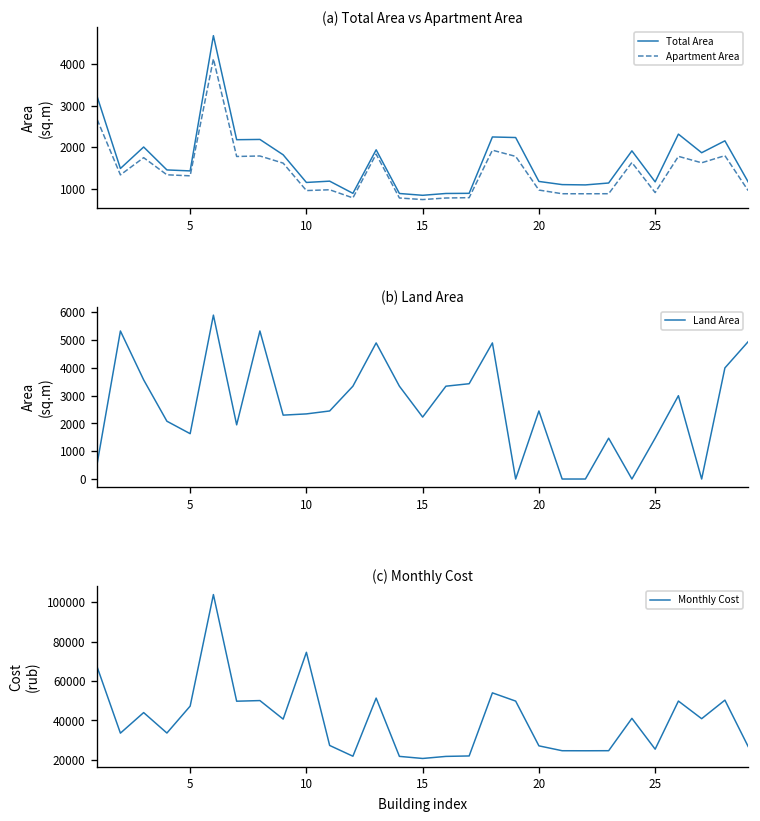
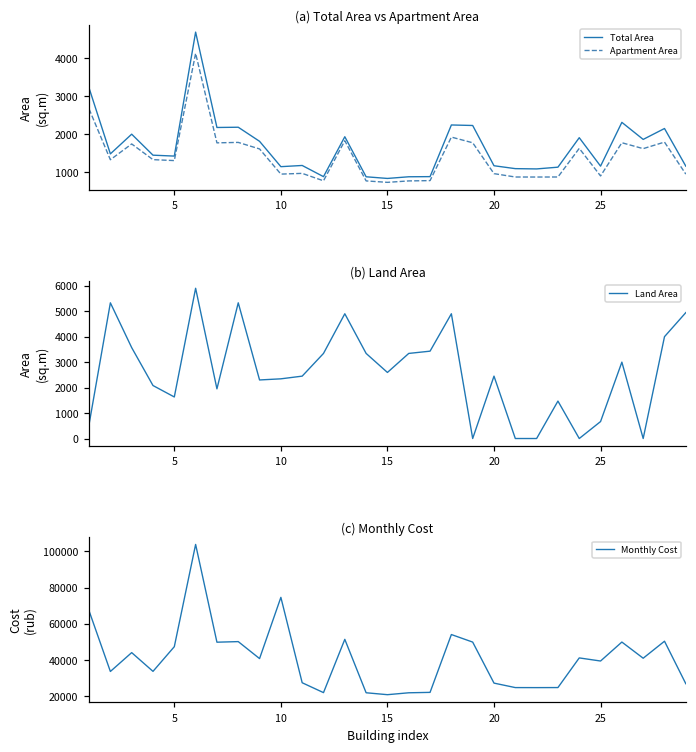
  {
    "(b) Land Area": {
      "5": 1600,
      "10": 2300,
-     "15": 2200,
+     "15": 2600,
      "20": 2500,
-     "25": 1500
+     "25": 700
    },
    "(c) Monthly Cost": {
      "5": 47000,
      "10": 75000,
      "15": 21000,
      "20": 27000,
-     "25": 25000
+     "25": 39000
    }
  }
